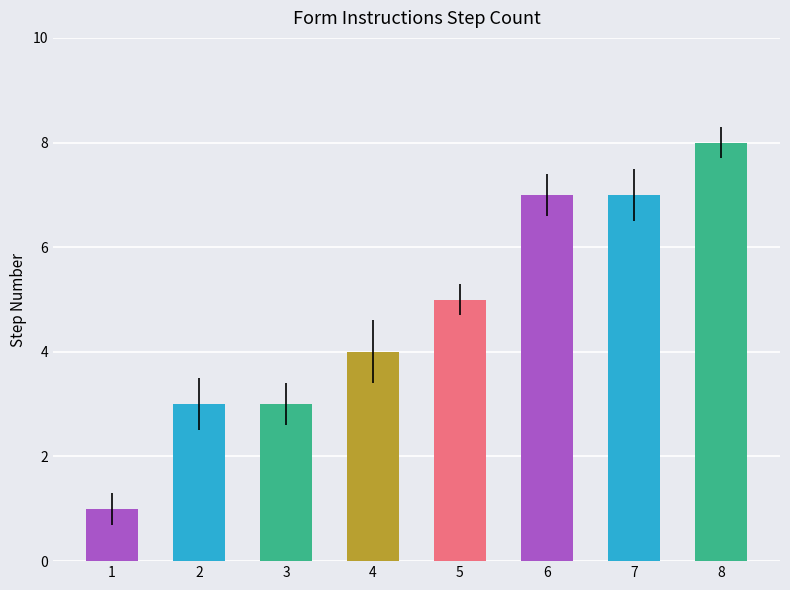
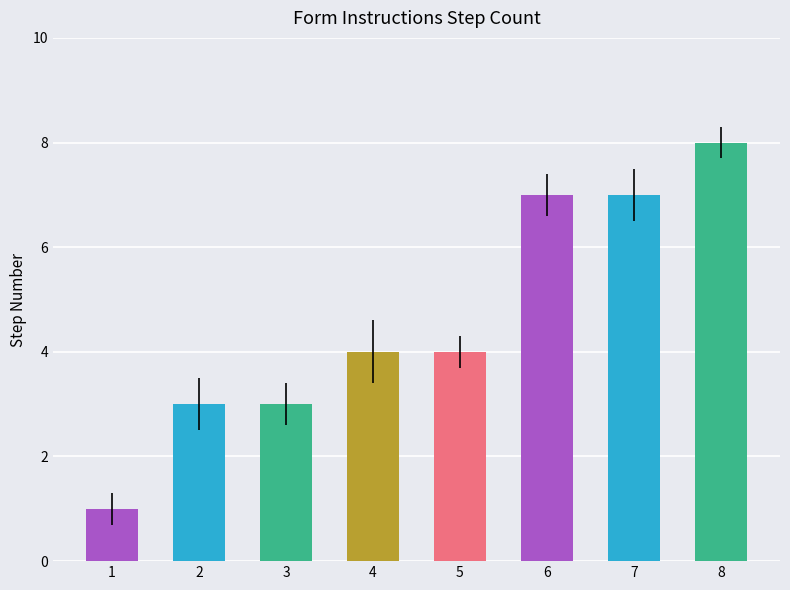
  {
    "1": 1,
    "2": 3,
    "3": 3,
    "4": 4,
-   "5": 5,
+   "5": 4,
    "6": 7,
    "7": 7,
    "8": 8
  }
